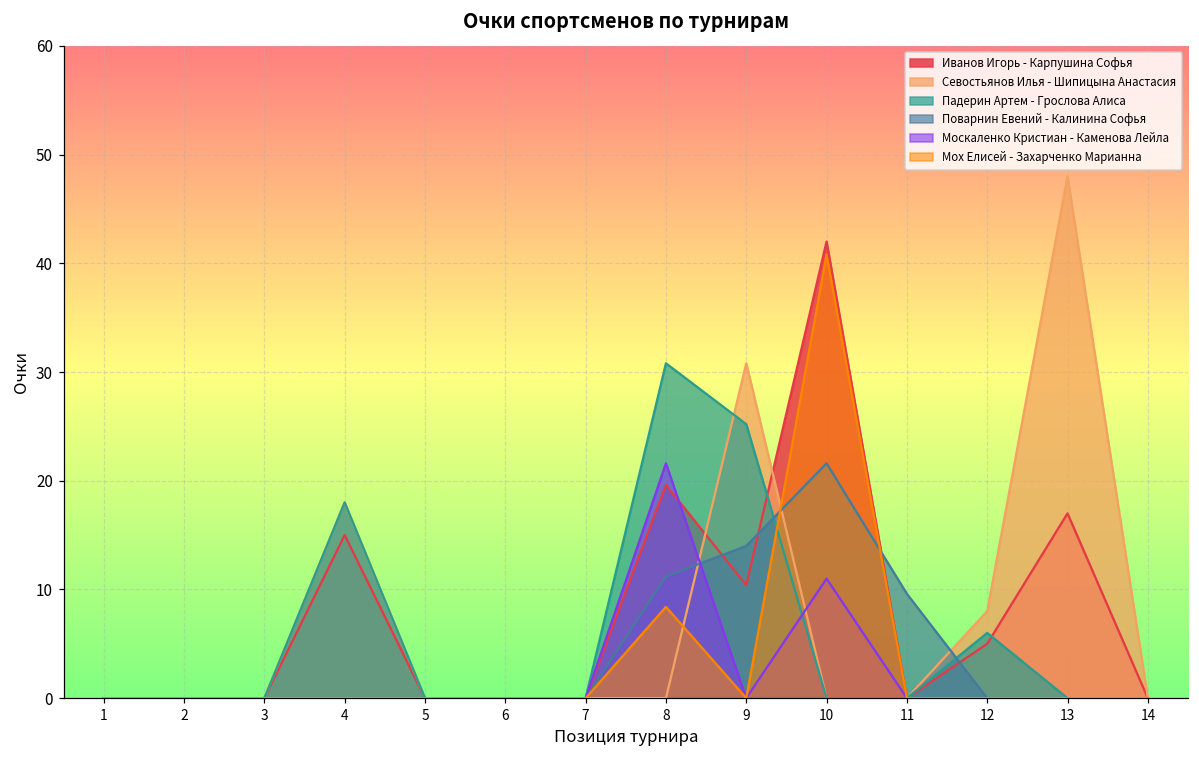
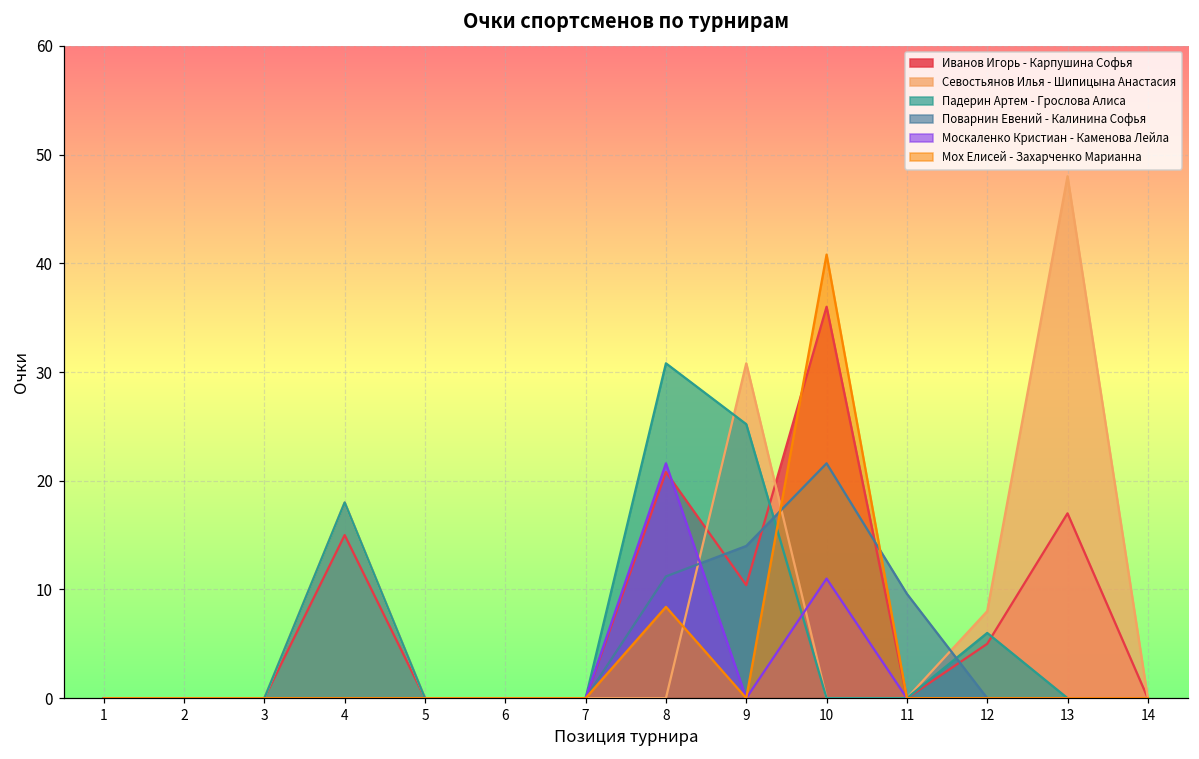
  {
    "Иванов Игорь - Карпушина Софья": {
      "4": 15,
-     "8": 20,
+     "8": 21,
      "9": 10,
-     "10": 42,
+     "10": 36,
      "12": 5,
      "13": 17
    },
    "Москаленко Кристиан - Каменова Лейла": {
      "8": 22,
      "10": 11
    }
  }
